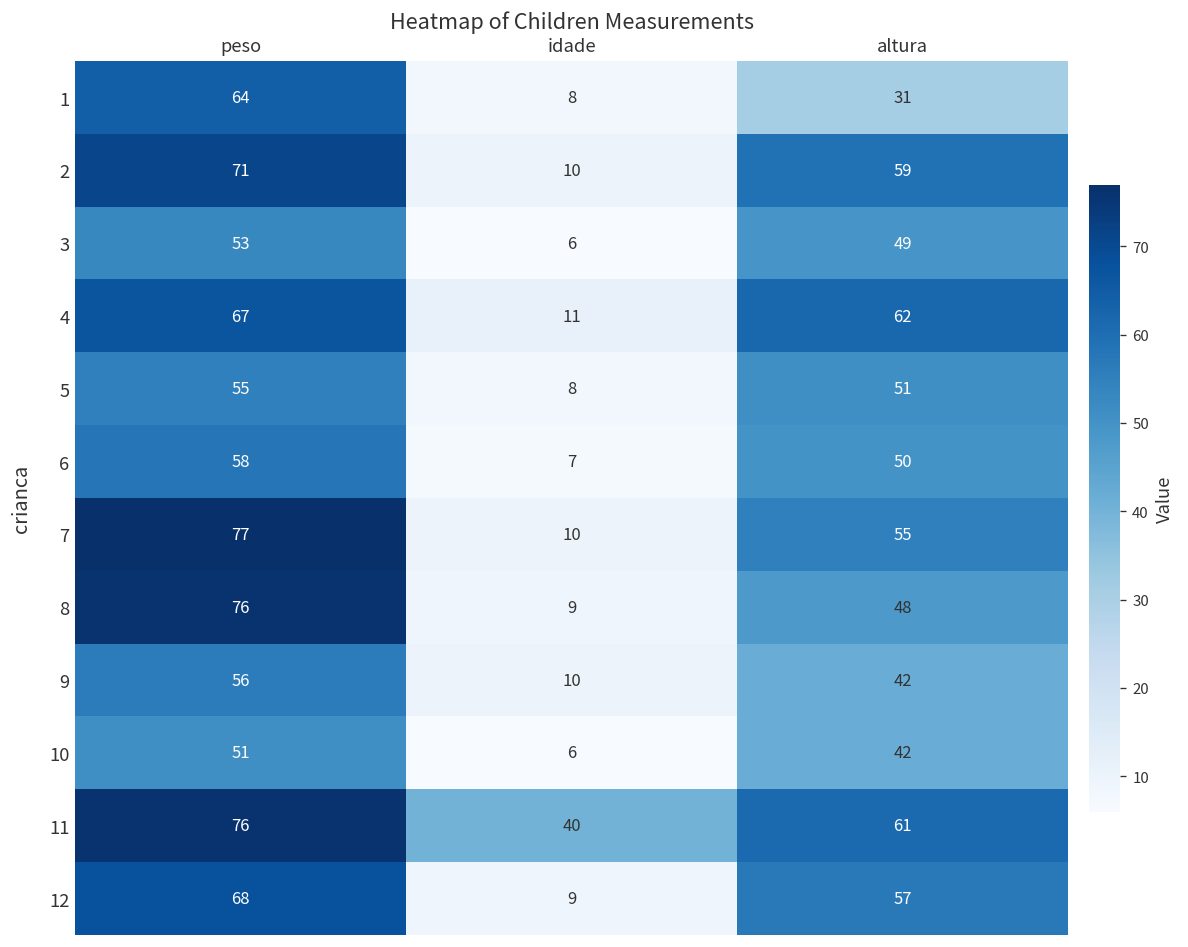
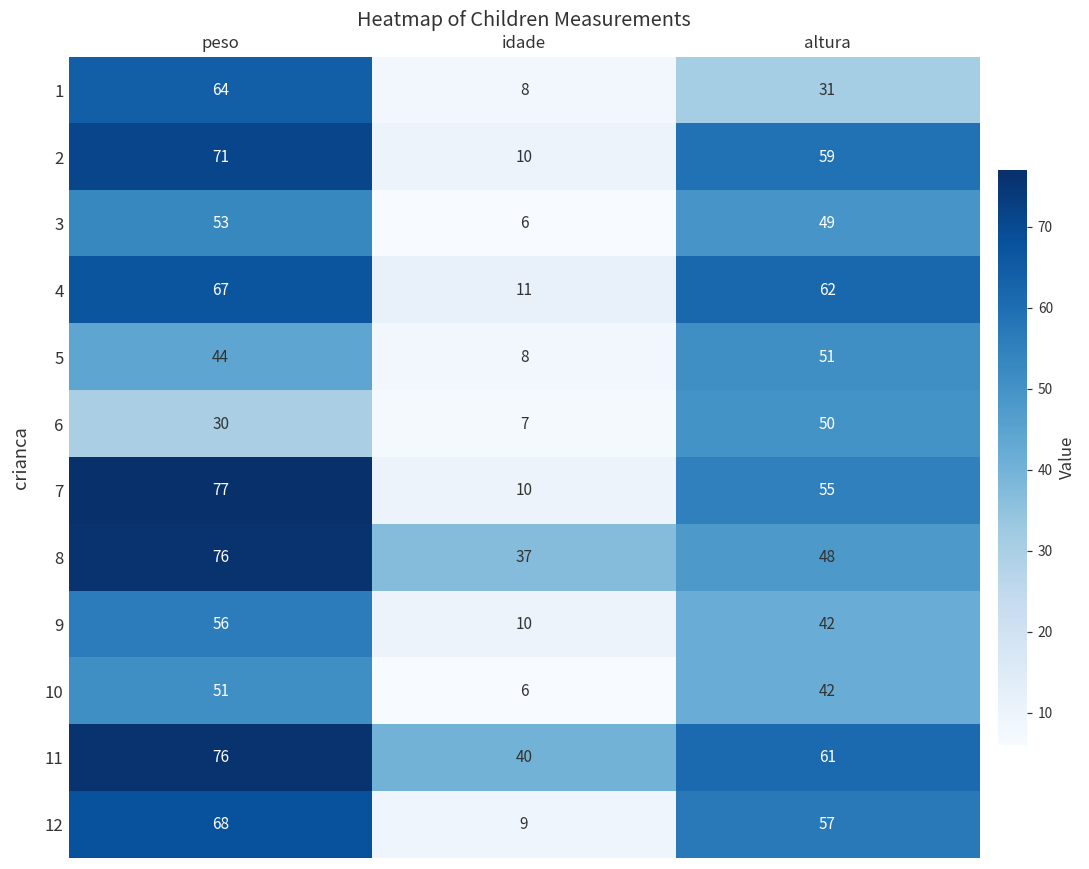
  {
    "1": {
      "peso": 64,
      "idade": 8,
      "altura": 31
    },
    "2": {
      "peso": 71,
      "idade": 10,
      "altura": 59
    },
    "3": {
      "peso": 53,
      "idade": 6,
      "altura": 49
    },
    "4": {
      "peso": 67,
      "idade": 11,
      "altura": 62
    },
    "5": {
-     "peso": 55,
+     "peso": 44,
      "idade": 8,
      "altura": 51
    },
    "6": {
-     "peso": 58,
+     "peso": 30,
      "idade": 7,
      "altura": 50
    },
    "7": {
      "peso": 77,
      "idade": 10,
      "altura": 55
    },
    "8": {
      "peso": 76,
-     "idade": 9,
+     "idade": 37,
      "altura": 48
    },
    "9": {
      "peso": 56,
      "idade": 10,
      "altura": 42
    },
    "10": {
      "peso": 51,
      "idade": 6,
      "altura": 42
    },
    "11": {
      "peso": 76,
      "idade": 40,
      "altura": 61
    },
    "12": {
      "peso": 68,
      "idade": 9,
      "altura": 57
    }
  }
